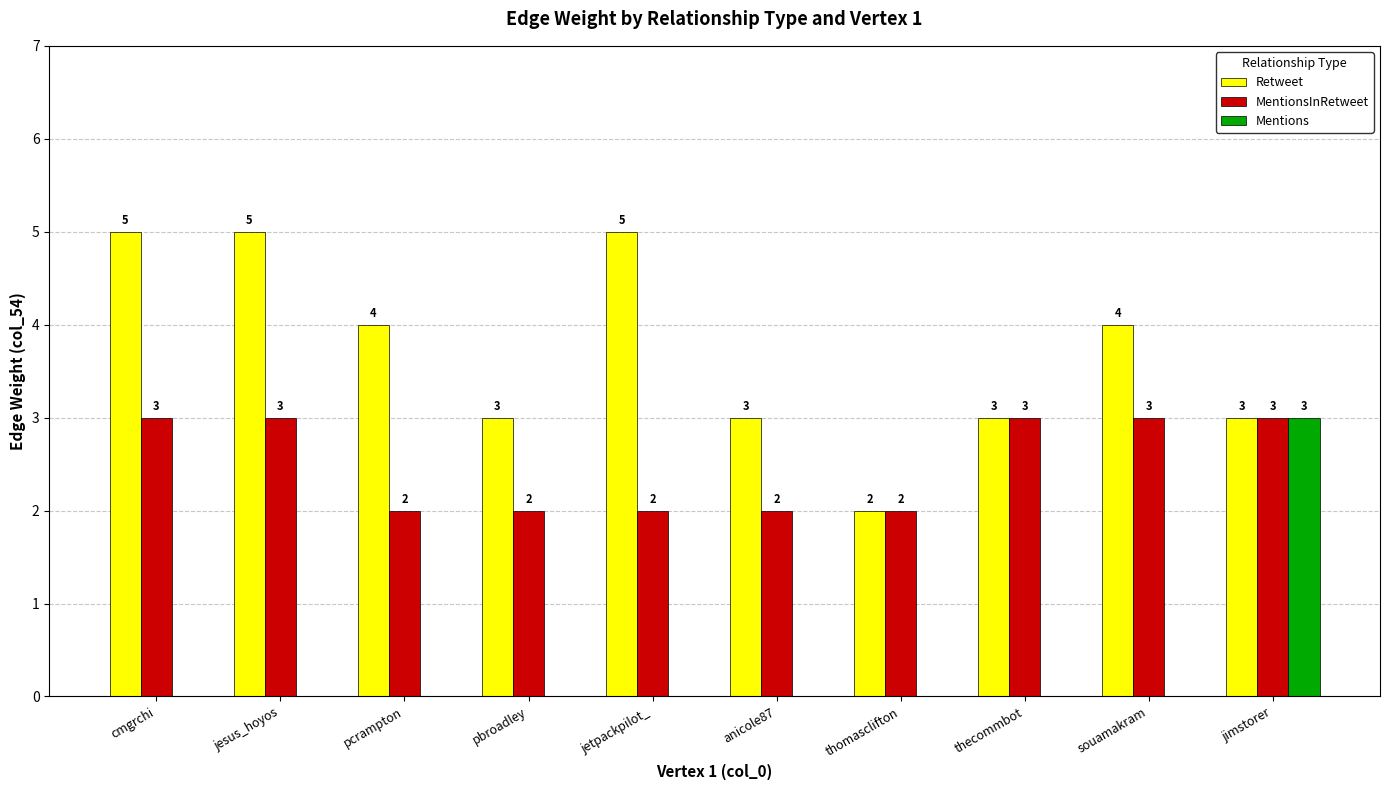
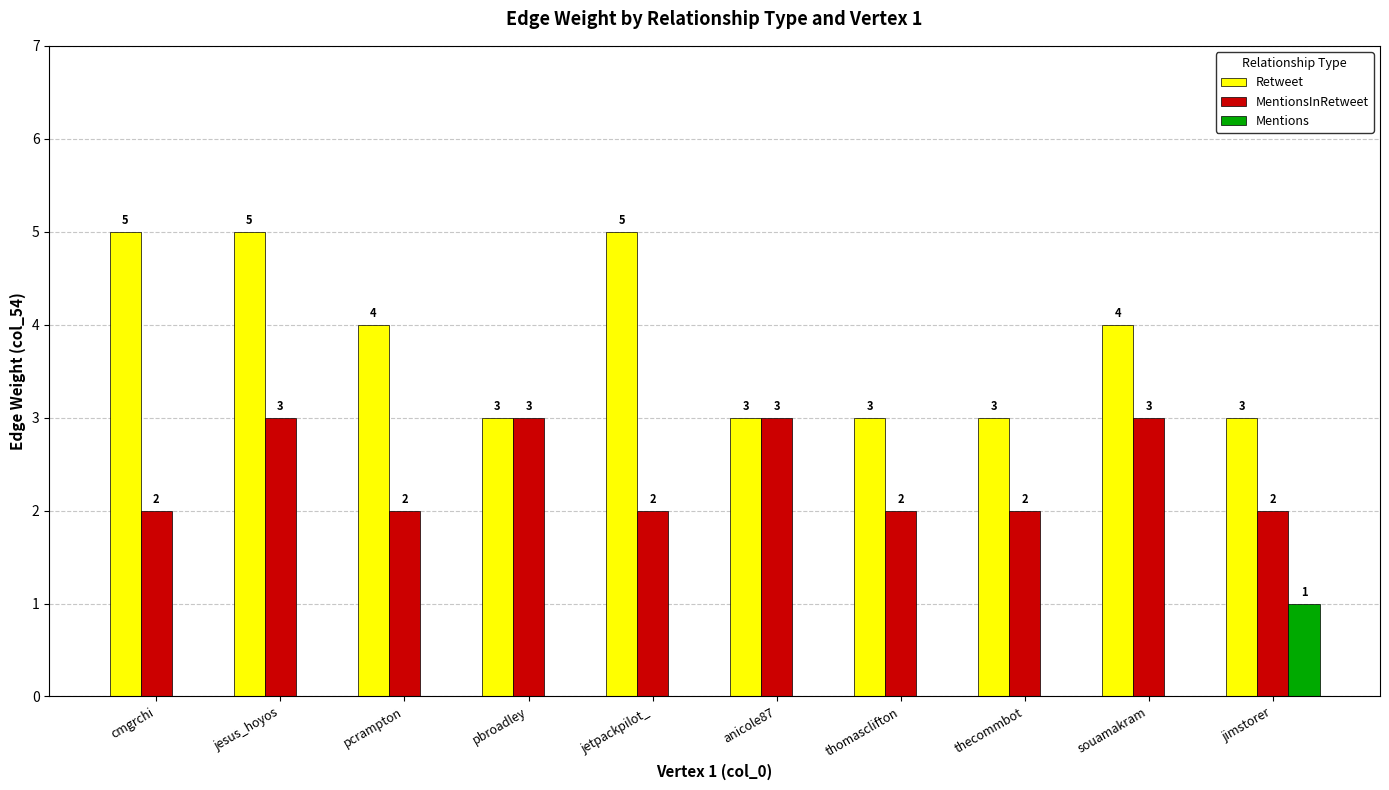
  {
    "Retweet": {
      "cmgrchi": 5,
      "jesus_hoyos": 5,
      "pcrampton": 4,
      "pbroadley": 3,
      "jetpackpilot_": 5,
      "anicole87": 3,
-     "thomasclifton": 2,
+     "thomasclifton": 3,
      "thecommbot": 3,
      "souamakram": 4,
      "jimstorer": 3
    },
    "MentionsInRetweet": {
-     "cmgrchi": 3,
+     "cmgrchi": 2,
      "jesus_hoyos": 3,
      "pcrampton": 2,
-     "pbroadley": 2,
+     "pbroadley": 3,
      "jetpackpilot_": 2,
-     "anicole87": 2,
+     "anicole87": 3,
      "thomasclifton": 2,
-     "thecommbot": 3,
+     "thecommbot": 2,
      "souamakram": 3,
-     "jimstorer": 3
+     "jimstorer": 2
    },
    "Mentions": {
-     "jimstorer": 3
+     "jimstorer": 1
    }
  }
